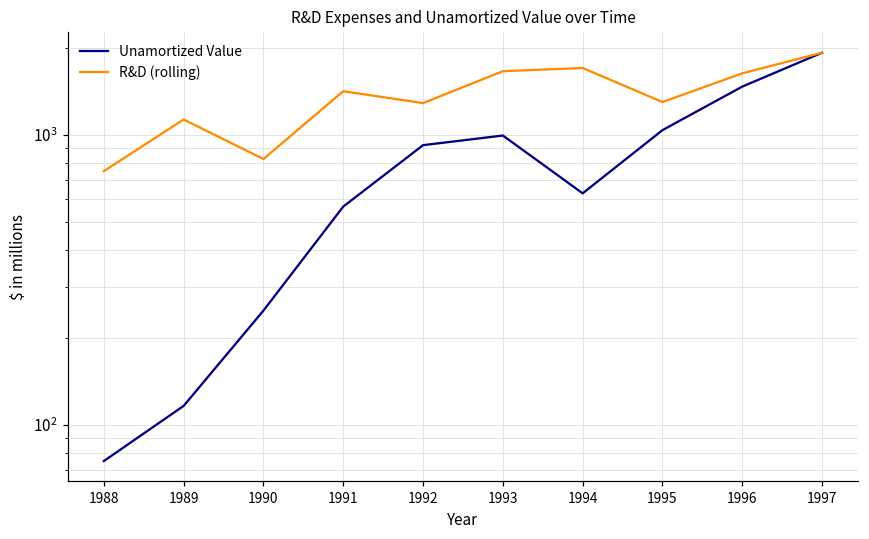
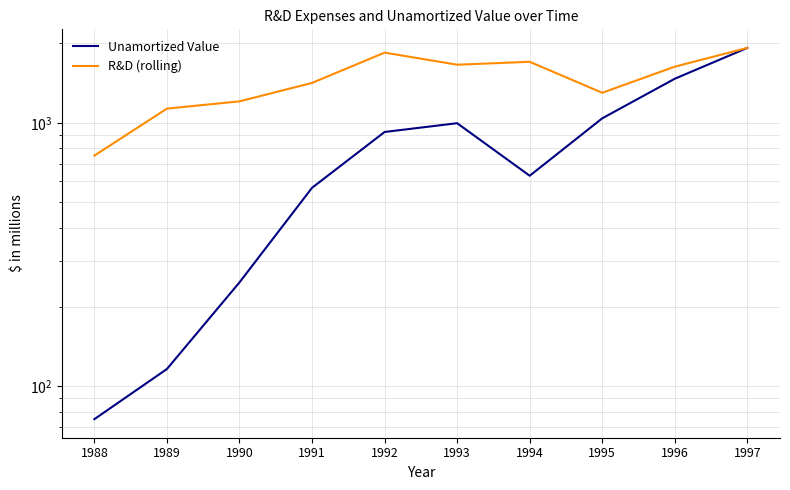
  {
    "Unamortized Value": {
      "1988": 75,
      "1989": 120,
      "1990": 250,
      "1991": 570,
      "1992": 920,
      "1993": 1000,
      "1994": 630,
      "1995": 1040,
      "1996": 1500
    },
    "R&D (rolling)": {
      "1988": 750,
      "1989": 1130,
-     "1990": 830,
+     "1990": 1200,
      "1991": 1400,
-     "1992": 1300,
+     "1992": 1800,
      "1993": 1700,
      "1994": 1700,
      "1995": 1300,
      "1996": 1600
    }
  }
